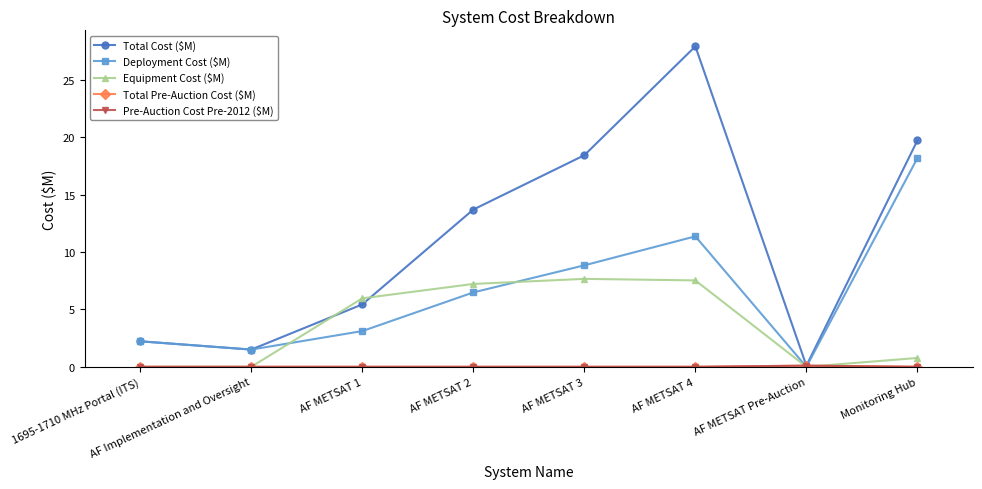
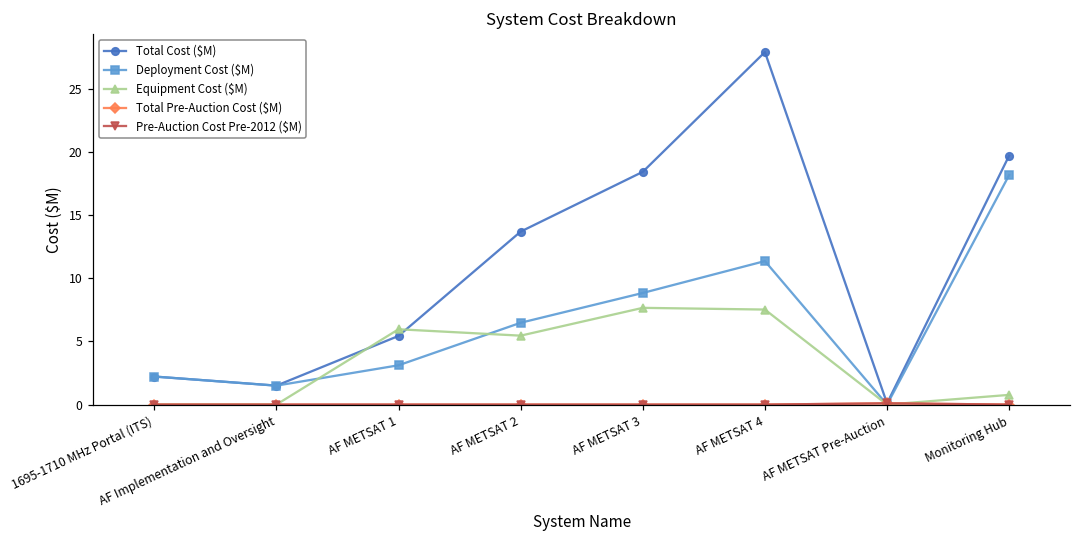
  {
    "Equipment Cost ($M)": {
      "AF METSAT 1": 6.0,
-     "AF METSAT 2": 7.2,
+     "AF METSAT 2": 5.5,
      "AF METSAT 3": 7.7,
      "AF METSAT 4": 7.5,
      "Monitoring Hub": 0.8
    },
    "Pre-Auction Cost Pre-2012 ($M)": {
      "AF METSAT 1": 0.0,
      "AF METSAT 2": 0.0,
      "AF METSAT 3": 0.0,
      "AF METSAT 4": 0.0,
      "Monitoring Hub": 0.0
    }
  }
